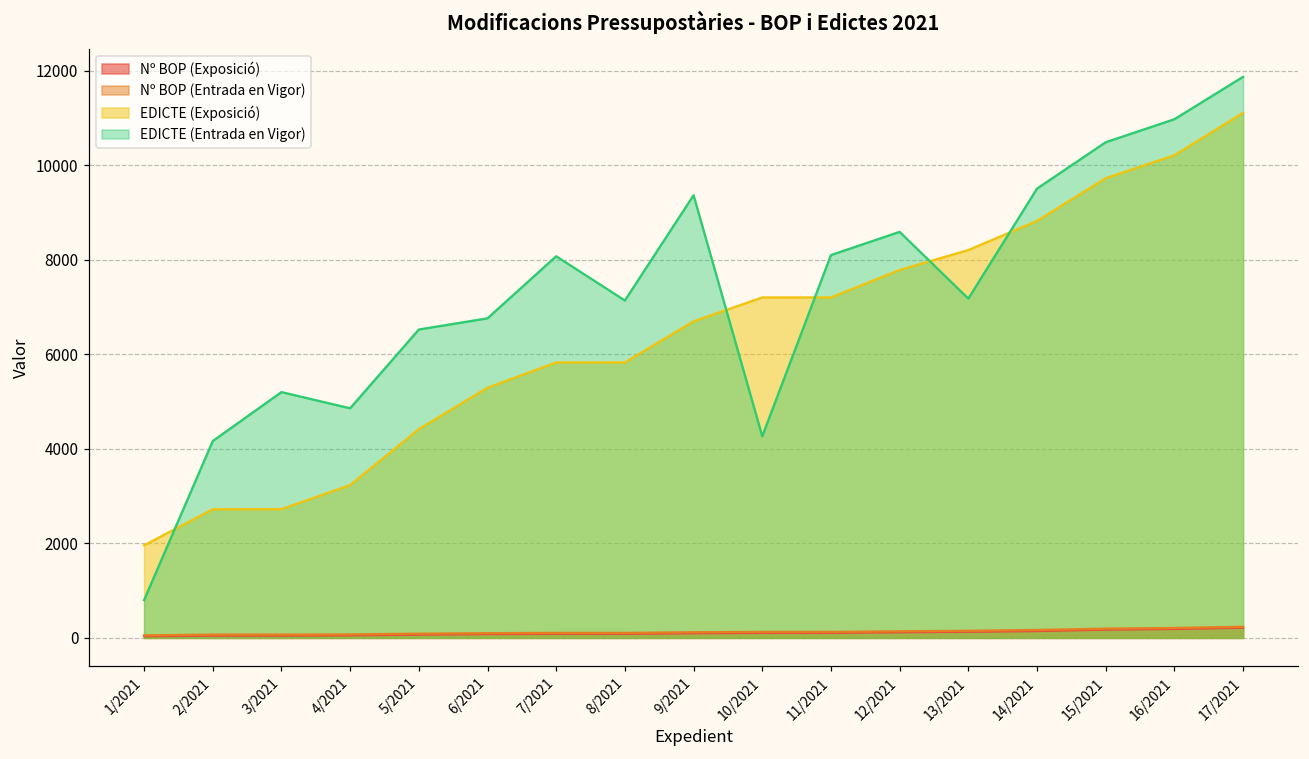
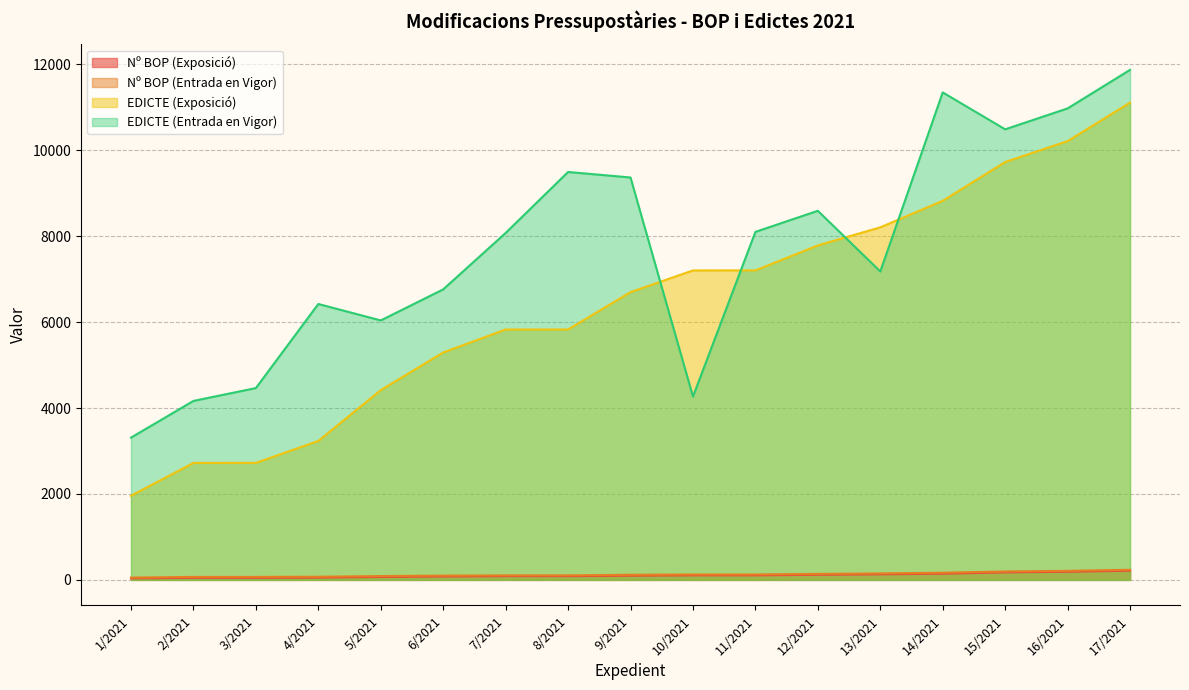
  {
    "EDICTE (Entrada en Vigor)": {
-     "1/2021": 800,
+     "1/2021": 3300,
      "2/2021": 4200,
-     "3/2021": 5200,
-     "4/2021": 4900,
-     "5/2021": 6500,
+     "3/2021": 4500,
+     "4/2021": 6400,
+     "5/2021": 6000,
      "6/2021": 6800,
      "7/2021": 8100,
-     "8/2021": 7100,
+     "8/2021": 9500,
      "9/2021": 9400,
      "10/2021": 4300,
      "11/2021": 8100,
      "12/2021": 8600,
      "13/2021": 7200,
-     "14/2021": 9500,
+     "14/2021": 11300,
      "15/2021": 10500,
      "16/2021": 11000,
      "17/2021": 11900
    }
  }
